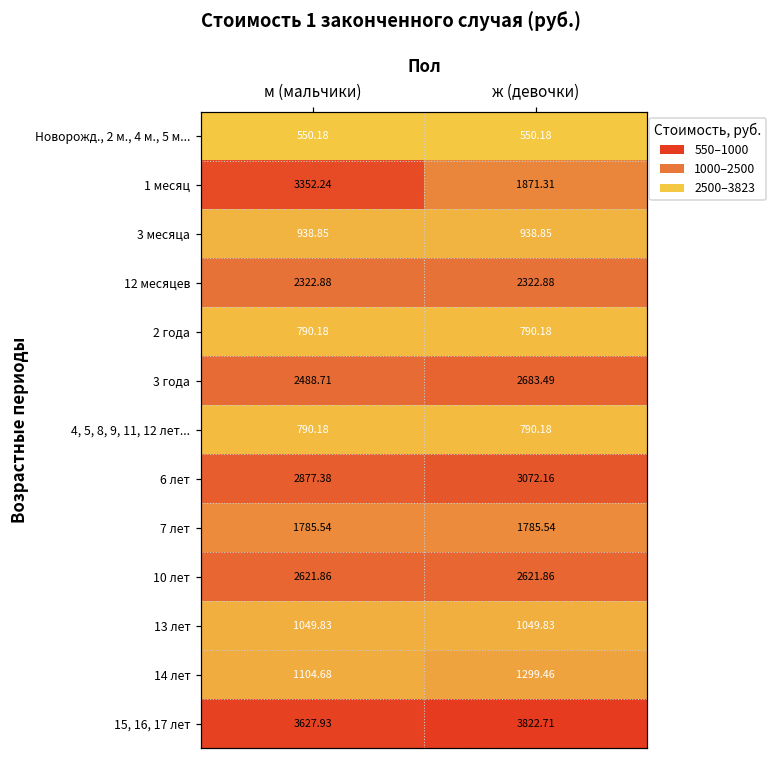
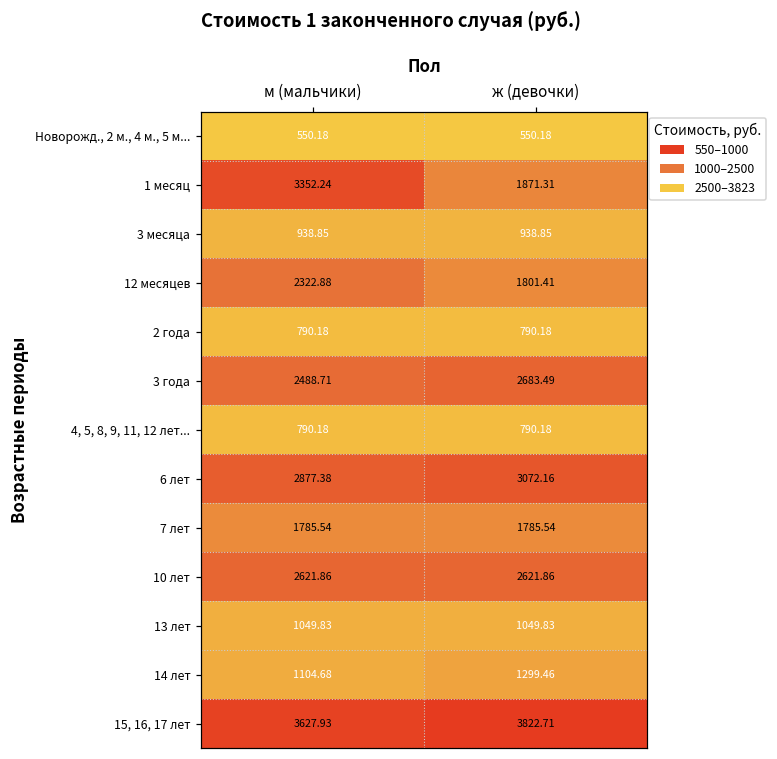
  {
    "Новорожд., 2 м., 4 м., 5 м...": {
      "м (мальчики)": 550.18,
      "ж (девочки)": 550.18
    },
    "1 месяц": {
      "м (мальчики)": 3352.24,
      "ж (девочки)": 1871.31
    },
    "3 месяца": {
      "м (мальчики)": 938.85,
      "ж (девочки)": 938.85
    },
    "12 месяцев": {
      "м (мальчики)": 2322.88,
-     "ж (девочки)": 2322.88
+     "ж (девочки)": 1801.41
    },
    "2 года": {
      "м (мальчики)": 790.18,
      "ж (девочки)": 790.18
    },
    "3 года": {
      "м (мальчики)": 2488.71,
      "ж (девочки)": 2683.49
    },
    "4, 5, 8, 9, 11, 12 лет...": {
      "м (мальчики)": 790.18,
      "ж (девочки)": 790.18
    },
    "6 лет": {
      "м (мальчики)": 2877.38,
      "ж (девочки)": 3072.16
    },
    "7 лет": {
      "м (мальчики)": 1785.54,
      "ж (девочки)": 1785.54
    },
    "10 лет": {
      "м (мальчики)": 2621.86,
      "ж (девочки)": 2621.86
    },
    "13 лет": {
      "м (мальчики)": 1049.83,
      "ж (девочки)": 1049.83
    },
    "14 лет": {
      "м (мальчики)": 1104.68,
      "ж (девочки)": 1299.46
    },
    "15, 16, 17 лет": {
      "м (мальчики)": 3627.93,
      "ж (девочки)": 3822.71
    }
  }
